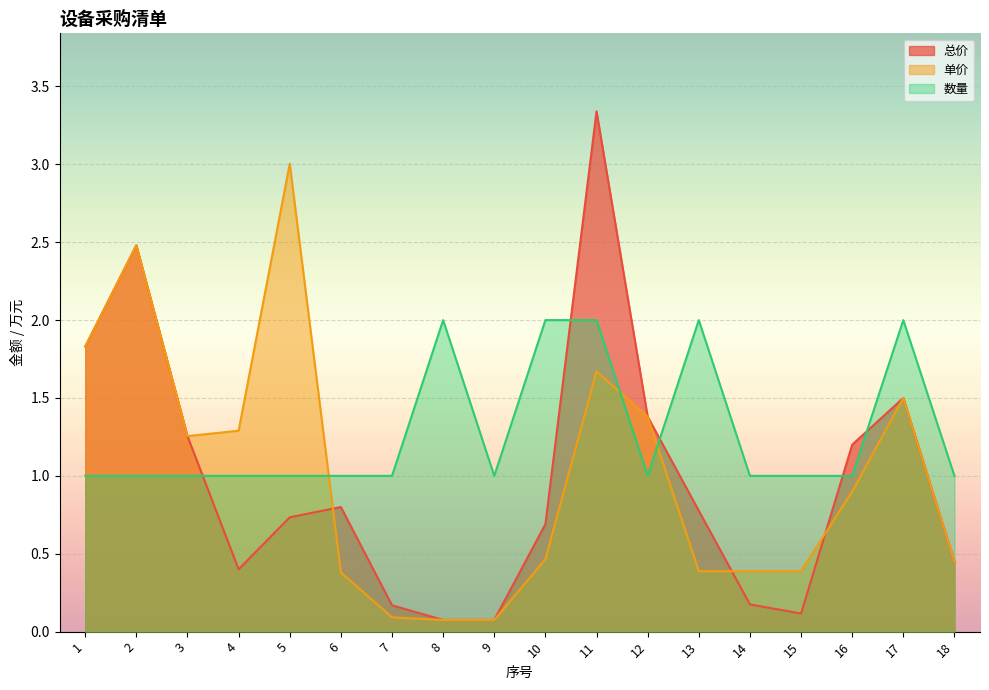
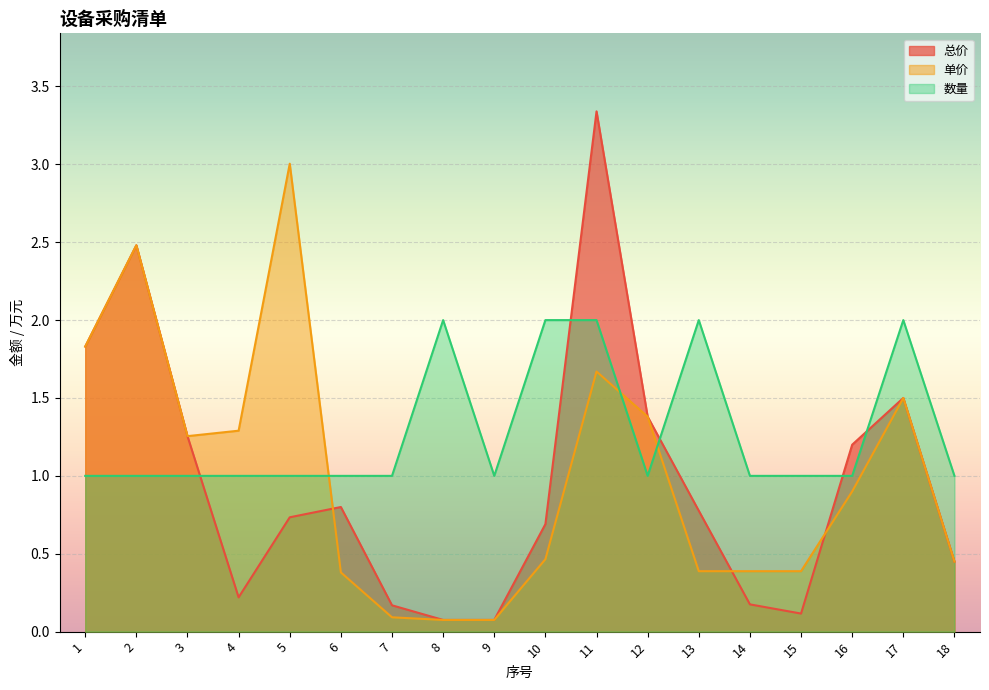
  {
    "总价": {
-     "4": 0.40,
+     "4": 0.22,
      "5": 0.73,
      "6": 0.80,
      "7": 0.17,
      "10": 0.69,
      "11": 3.34,
      "13": 0.78,
      "14": 0.18,
      "15": 0.12,
      "16": 1.20
    },
    "单价": {
      "4": 1.29,
      "5": 3.00,
      "6": 0.38,
      "7": 0.09,
      "10": 0.47,
      "11": 1.67,
      "13": 0.39,
      "14": 0.39,
      "15": 0.39,
      "16": 0.90
    },
    "数量": {
      "1": 1.00,
      "2": 1.00,
      "3": 1.00,
      "4": 1.00,
      "5": 1.00,
      "6": 1.00,
      "7": 1.00,
      "8": 2.00,
      "9": 1.00,
      "10": 2.00,
      "11": 2.00,
      "12": 1.00,
      "13": 2.00,
      "14": 1.00,
      "15": 1.00,
      "16": 1.00,
      "17": 2.00,
      "18": 1.00
    }
  }
